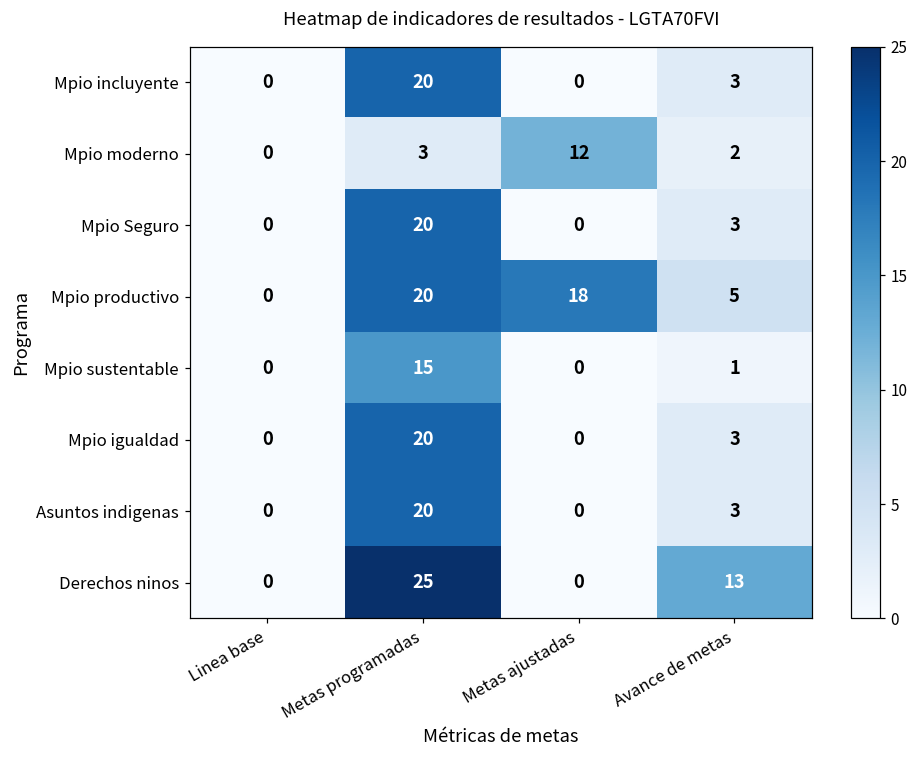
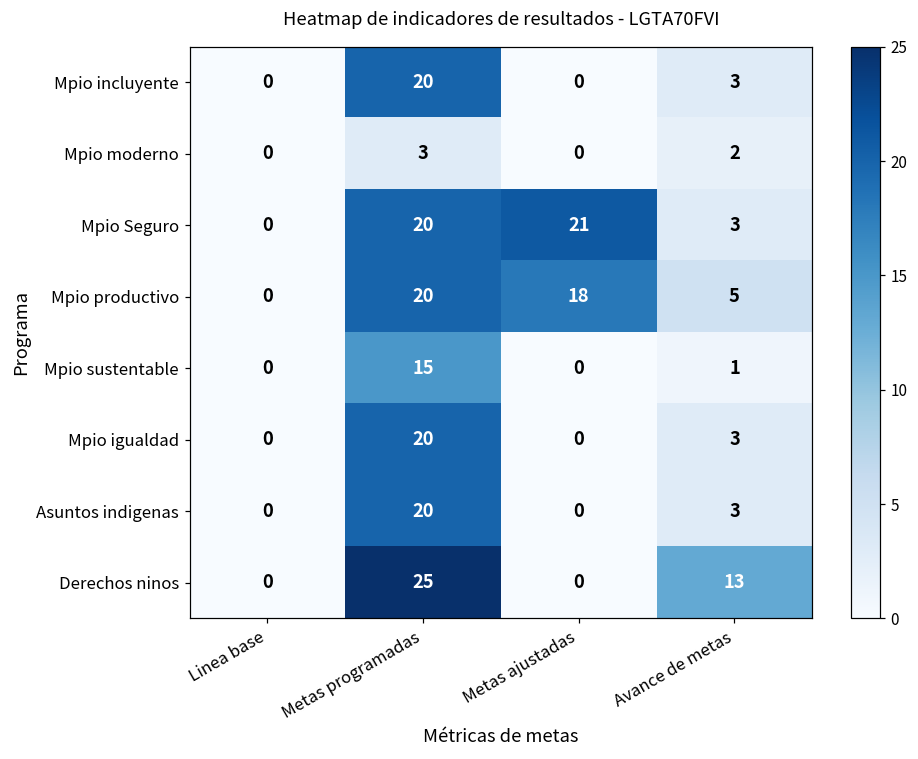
  {
    "Mpio incluyente": {
      "Linea base": 0,
      "Metas programadas": 20,
      "Metas ajustadas": 0,
      "Avance de metas": 3
    },
    "Mpio moderno": {
      "Linea base": 0,
      "Metas programadas": 3,
-     "Metas ajustadas": 12,
+     "Metas ajustadas": 0,
      "Avance de metas": 2
    },
    "Mpio Seguro": {
      "Linea base": 0,
      "Metas programadas": 20,
-     "Metas ajustadas": 0,
+     "Metas ajustadas": 21,
      "Avance de metas": 3
    },
    "Mpio productivo": {
      "Linea base": 0,
      "Metas programadas": 20,
      "Metas ajustadas": 18,
      "Avance de metas": 5
    },
    "Mpio sustentable": {
      "Linea base": 0,
      "Metas programadas": 15,
      "Metas ajustadas": 0,
      "Avance de metas": 1
    },
    "Mpio igualdad": {
      "Linea base": 0,
      "Metas programadas": 20,
      "Metas ajustadas": 0,
      "Avance de metas": 3
    },
    "Asuntos indigenas": {
      "Linea base": 0,
      "Metas programadas": 20,
      "Metas ajustadas": 0,
      "Avance de metas": 3
    },
    "Derechos ninos": {
      "Linea base": 0,
      "Metas programadas": 25,
      "Metas ajustadas": 0,
      "Avance de metas": 13
    }
  }
